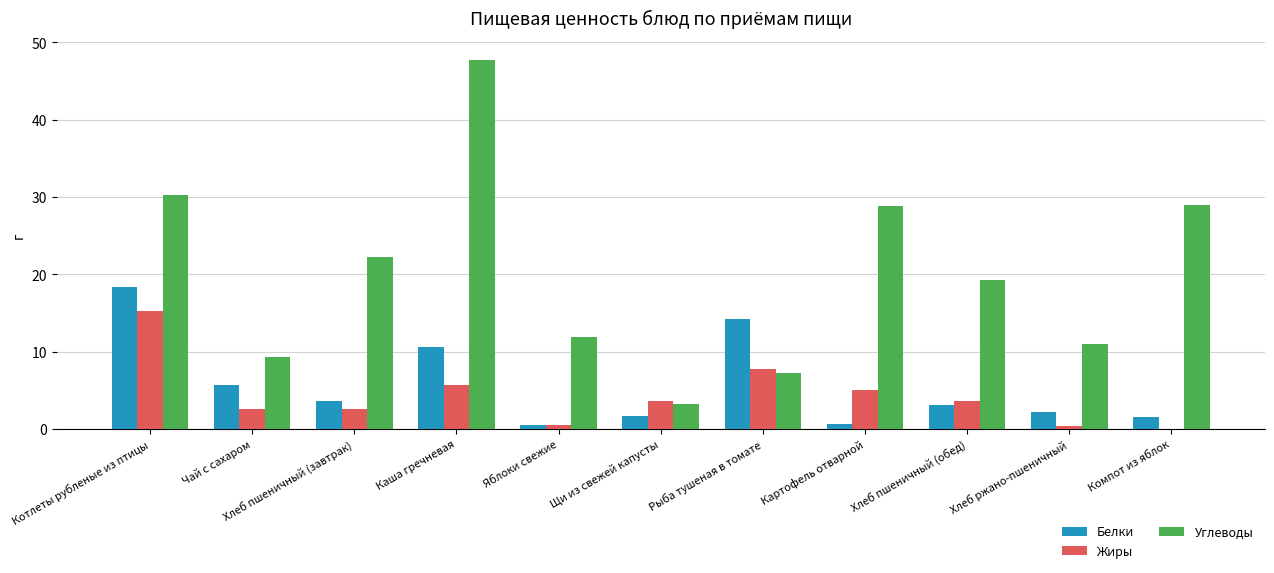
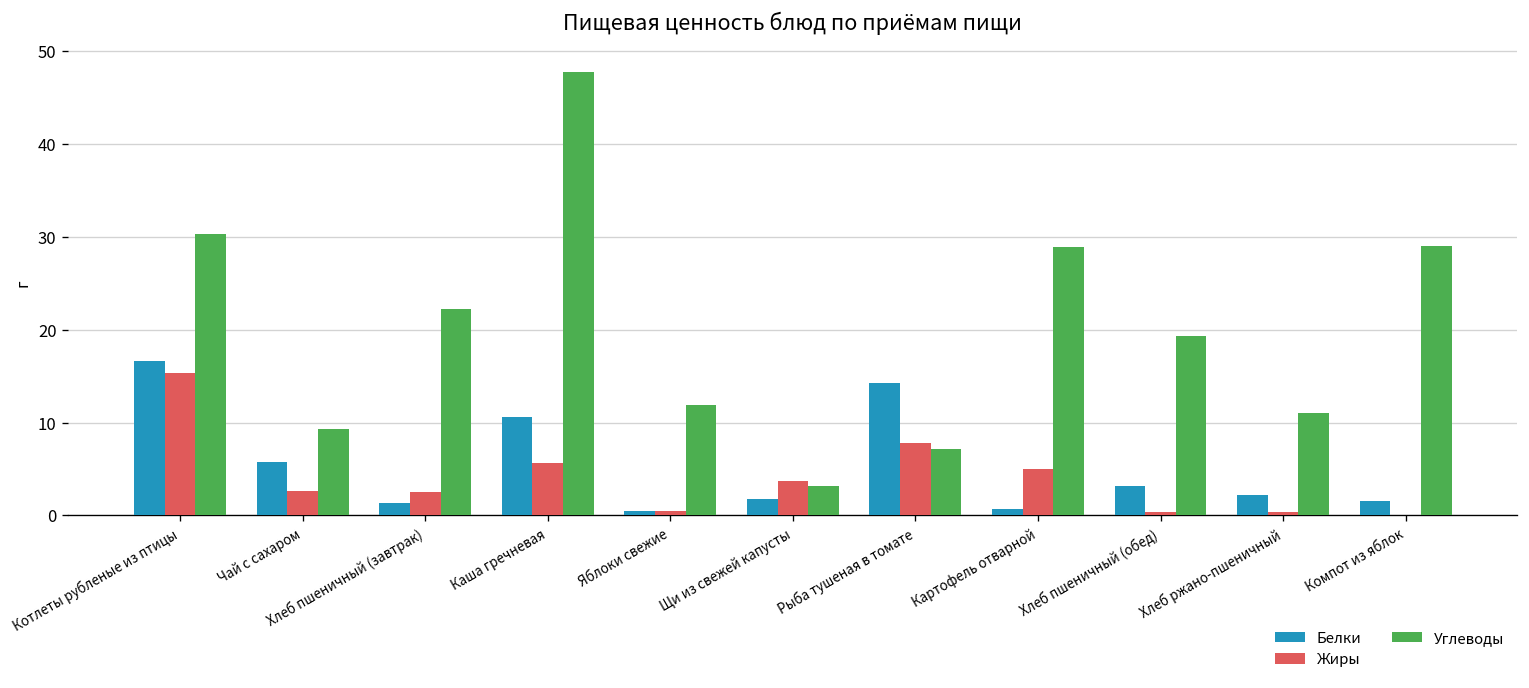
  {
    "Белки": {
-     "Котлеты рубленые из птицы": 18,
+     "Котлеты рубленые из птицы": 17,
      "Чай с сахаром": 6,
-     "Хлеб пшеничный (завтрак)": 4,
+     "Хлеб пшеничный (завтрак)": 1,
      "Каша гречневая": 11,
      "Яблоки свежие": 0,
      "Щи из свежей капусты": 2,
      "Рыба тушеная в томате": 14,
      "Картофель отварной": 1,
      "Хлеб пшеничный (обед)": 3,
      "Хлеб ржано-пшеничный": 2,
      "Компот из яблок": 2
    },
    "Жиры": {
      "Котлеты рубленые из птицы": 15,
      "Чай с сахаром": 3,
      "Хлеб пшеничный (завтрак)": 3,
      "Каша гречневая": 6,
      "Яблоки свежие": 0,
      "Щи из свежей капусты": 4,
      "Рыба тушеная в томате": 8,
      "Картофель отварной": 5,
-     "Хлеб пшеничный (обед)": 4,
+     "Хлеб пшеничный (обед)": 0,
      "Хлеб ржано-пшеничный": 0,
      "Компот из яблок": 0
    },
    "Углеводы": {
      "Котлеты рубленые из птицы": 30,
      "Чай с сахаром": 9,
      "Хлеб пшеничный (завтрак)": 22,
      "Каша гречневая": 48,
      "Яблоки свежие": 12,
      "Щи из свежей капусты": 3,
      "Рыба тушеная в томате": 7,
      "Картофель отварной": 29,
      "Хлеб пшеничный (обед)": 19,
      "Хлеб ржано-пшеничный": 11,
      "Компот из яблок": 29
    }
  }
